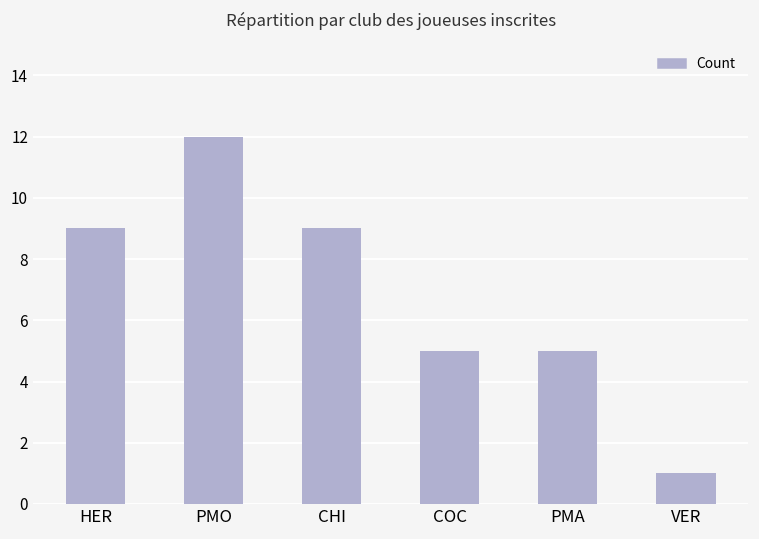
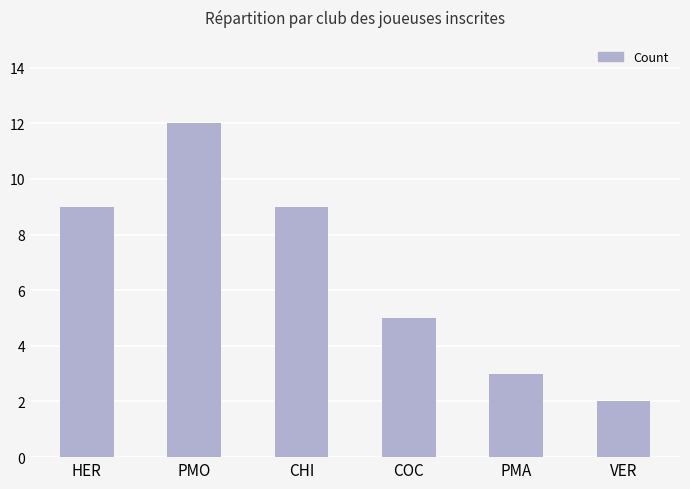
  {
    "HER": 9,
    "PMO": 12,
    "CHI": 9,
    "COC": 5,
-   "PMA": 5,
-   "VER": 1
+   "PMA": 3,
+   "VER": 2
  }
